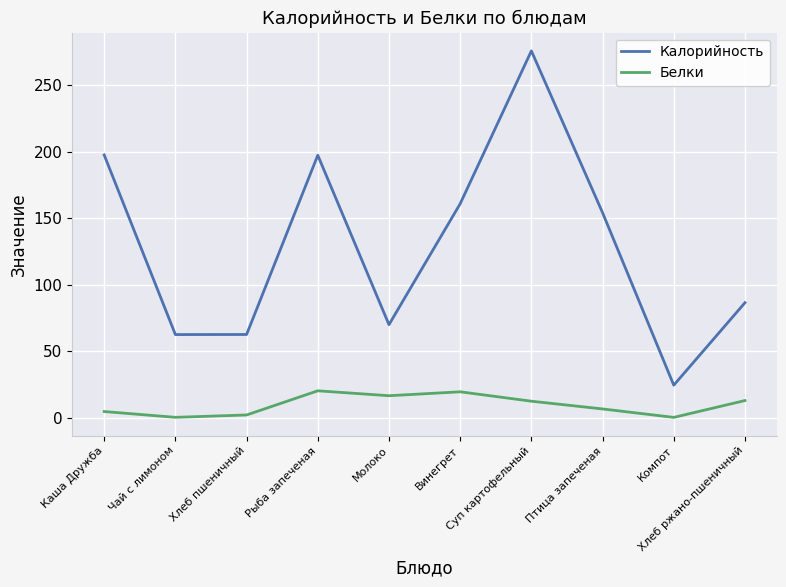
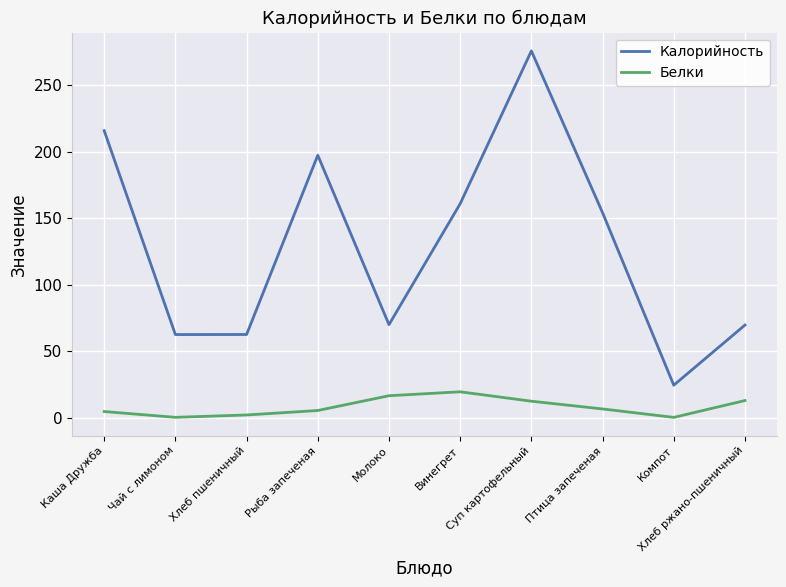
  {
    "Калорийность": {
-     "Каша Дружба": 197,
+     "Каша Дружба": 216,
      "Чай с лимоном": 62,
      "Хлеб пшеничный": 63,
      "Рыба запеченая": 197,
      "Молоко": 70,
      "Винегрет": 161,
      "Суп картофельный": 276,
      "Птица запеченая": 154,
      "Компот": 24,
-     "Хлеб ржано-пшеничный": 86
+     "Хлеб ржано-пшеничный": 70
    },
    "Белки": {
      "Каша Дружба": 5,
      "Чай с лимоном": 0,
      "Хлеб пшеничный": 2,
-     "Рыба запеченая": 20,
+     "Рыба запеченая": 5,
      "Молоко": 17,
      "Винегрет": 19,
      "Суп картофельный": 12,
      "Птица запеченая": 7,
      "Компот": 0,
      "Хлеб ржано-пшеничный": 13
    }
  }
